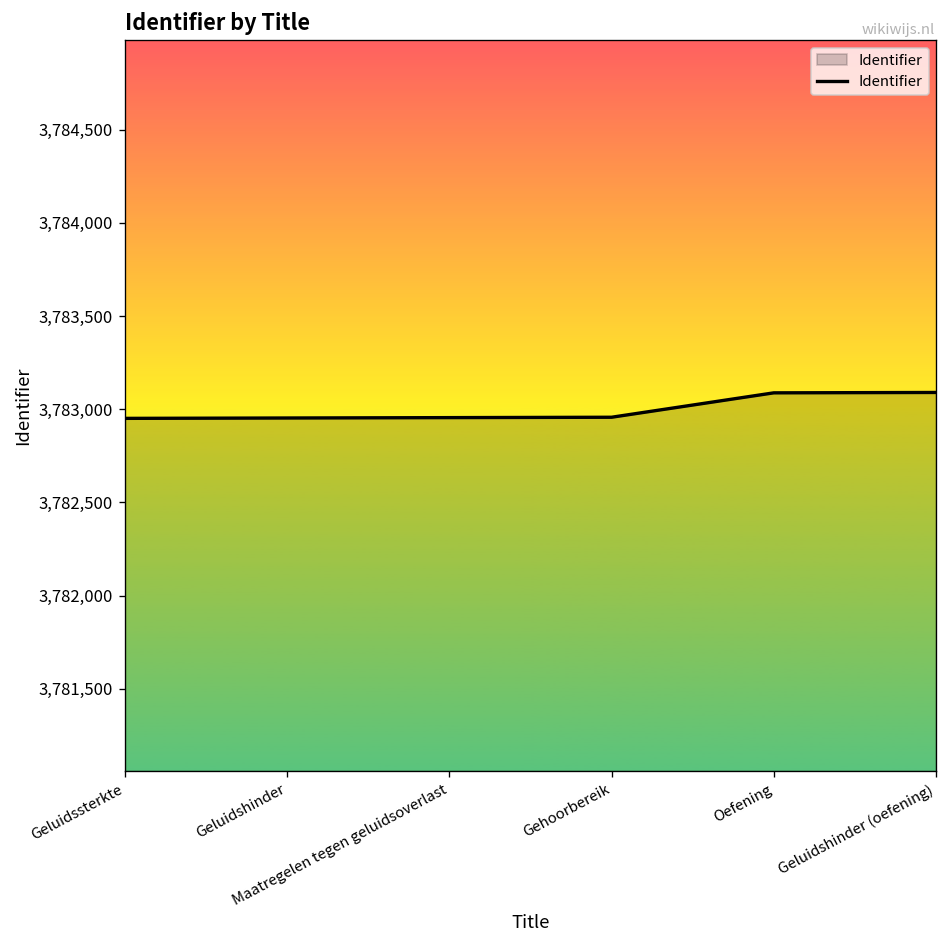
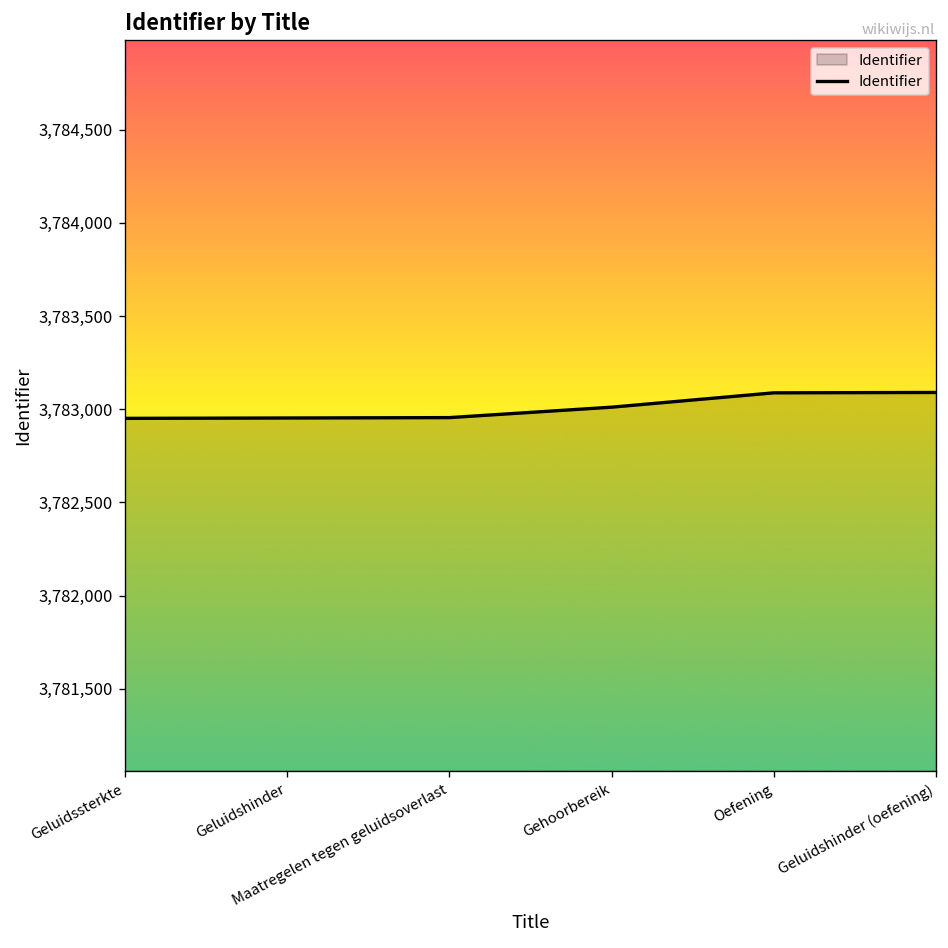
  {
    "Geluidssterkte": "3,782,950",
    "Geluidshinder": "3,782,950",
    "Maatregelen tegen geluidsoverlast": "3,782,960",
-   "Gehoorbereik": "3,782,960",
+   "Gehoorbereik": "3,783,010",
    "Oefening": "3,783,090",
    "Geluidshinder (oefening)": "3,783,090"
  }
